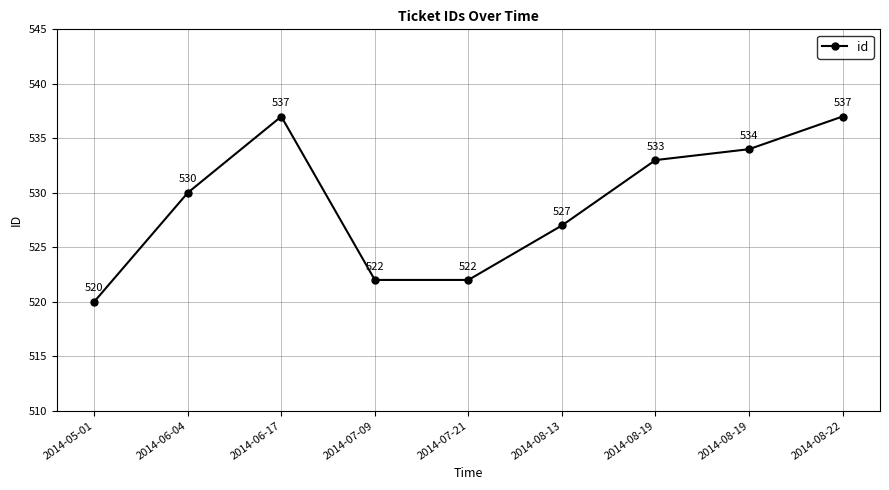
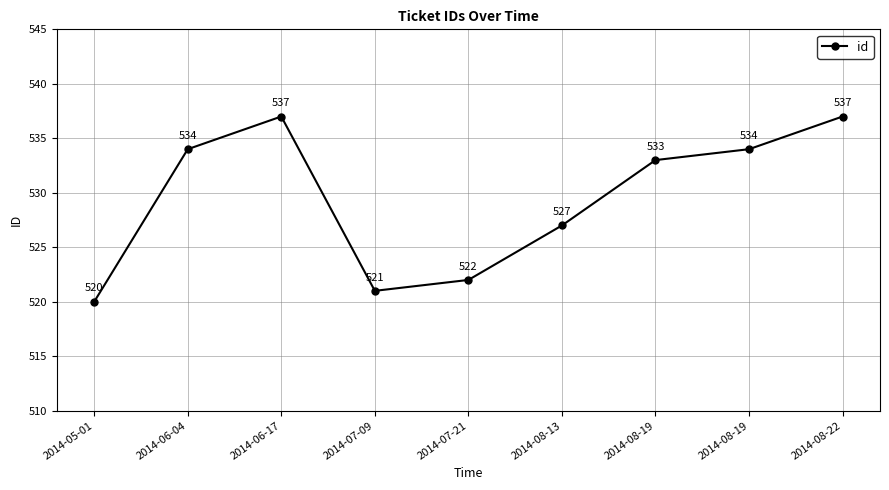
  {
    "2014-05-01": 520,
-   "2014-06-04": 530,
+   "2014-06-04": 534,
    "2014-06-17": 537,
-   "2014-07-09": 522,
+   "2014-07-09": 521,
    "2014-07-21": 522,
    "2014-08-13": 527,
    "2014-08-22": 537
  }
